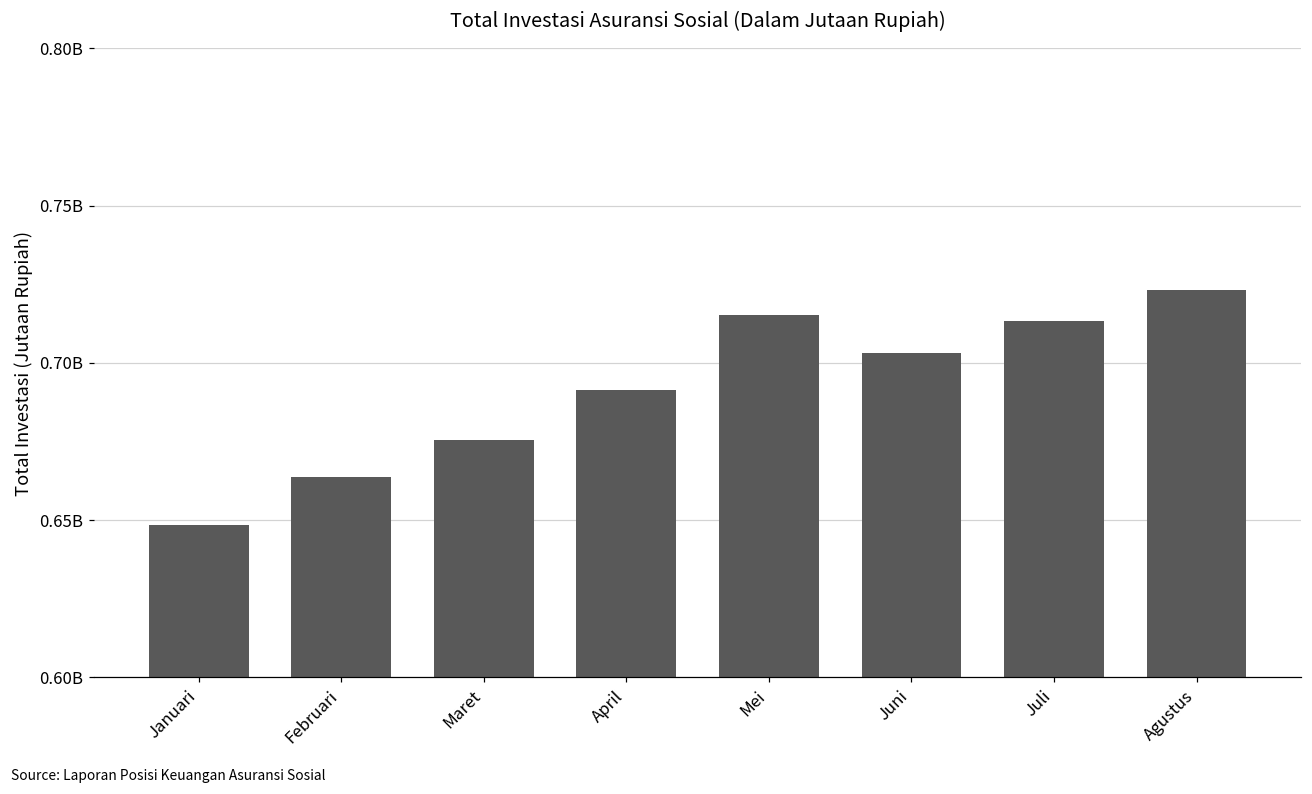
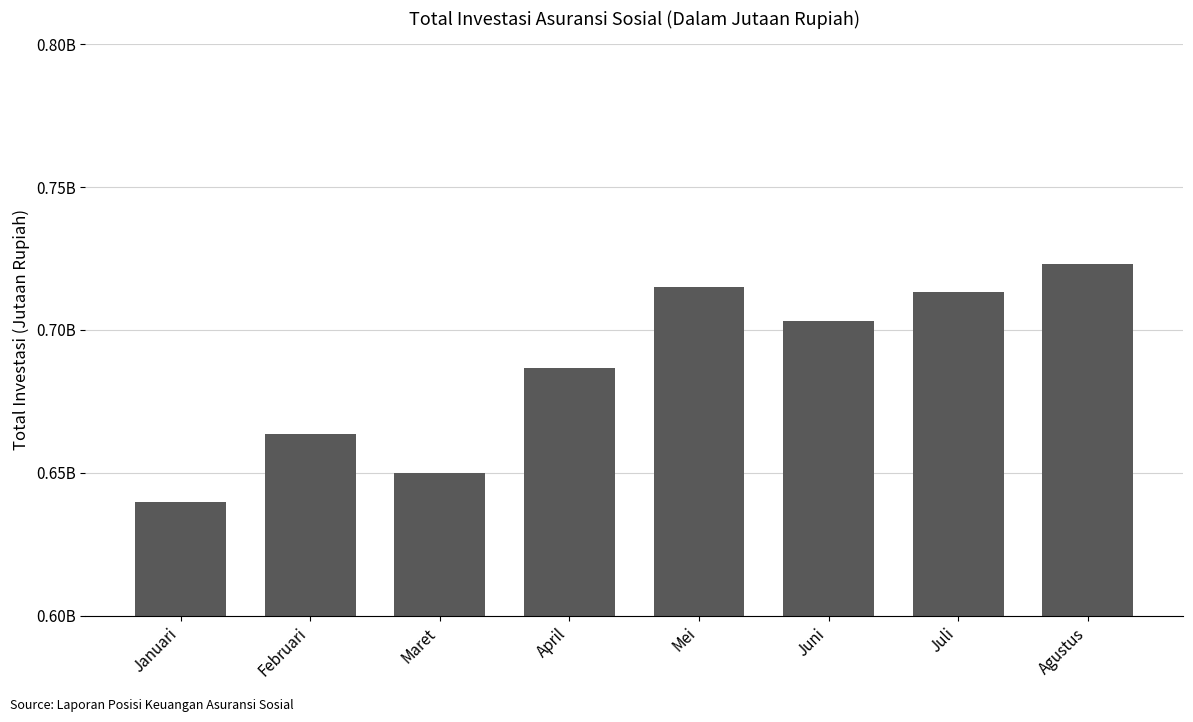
  {
-   "Januari": 648000000,
+   "Januari": 640000000,
    "Februari": 664000000,
-   "Maret": 676000000,
-   "April": 691000000,
+   "Maret": 650000000,
+   "April": 687000000,
    "Mei": 715000000,
    "Juni": 703000000,
    "Juli": 713000000,
    "Agustus": 723000000
  }
